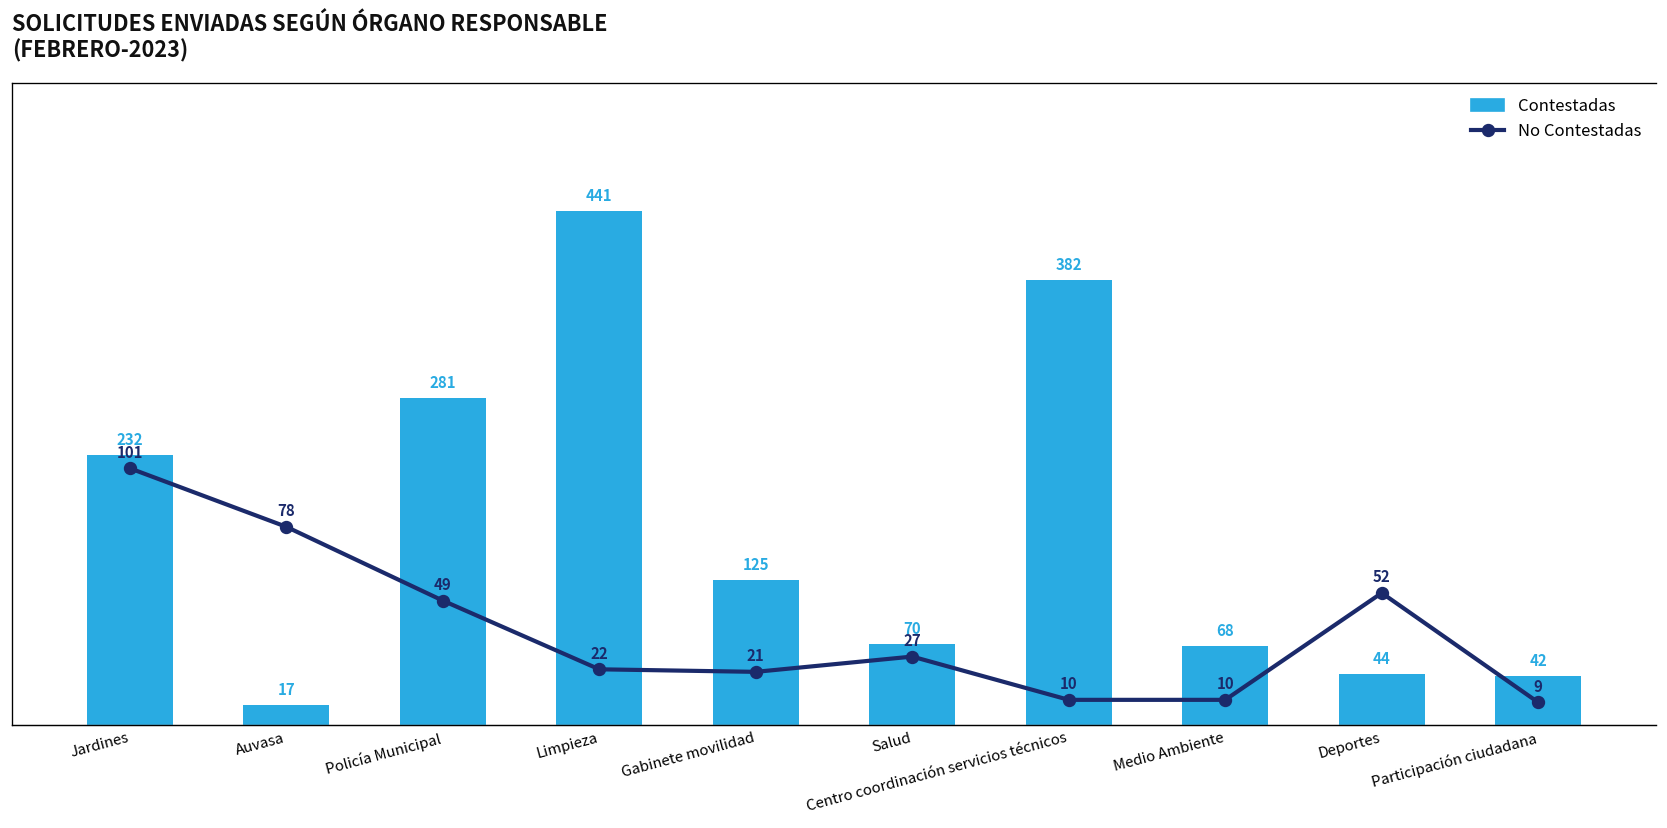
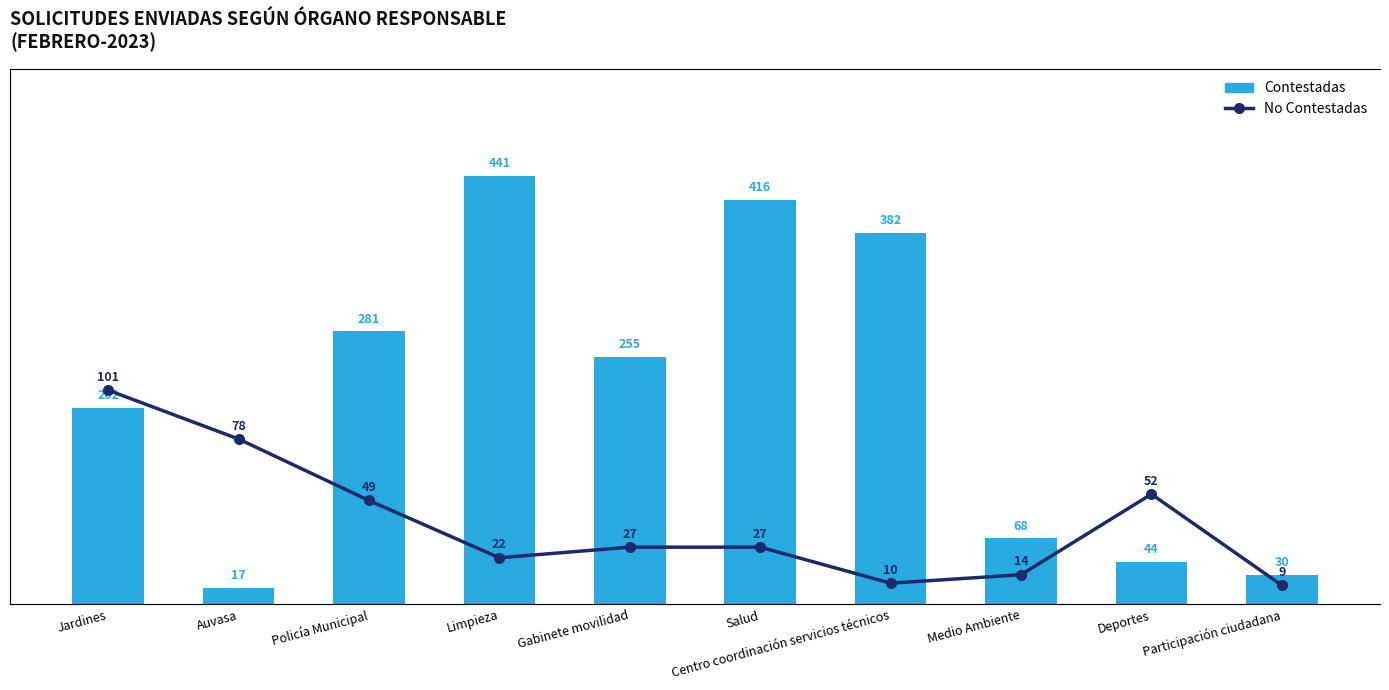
  {
    "Contestadas": {
-     "Jardines": 232,
+     "Jardines": 202,
      "Auvasa": 17,
      "Policía Municipal": 281,
      "Limpieza": 441,
-     "Gabinete movilidad": 125,
-     "Salud": 70,
+     "Gabinete movilidad": 255,
+     "Salud": 416,
      "Centro coordinación servicios técnicos": 382,
      "Medio Ambiente": 68,
      "Deportes": 44,
-     "Participación ciudadana": 42
+     "Participación ciudadana": 30
    },
    "No Contestadas": {
      "Auvasa": 78,
      "Policía Municipal": 49,
      "Limpieza": 22,
-     "Gabinete movilidad": 21,
+     "Gabinete movilidad": 27,
      "Centro coordinación servicios técnicos": 10,
-     "Medio Ambiente": 10,
+     "Medio Ambiente": 14,
      "Deportes": 52,
      "Participación ciudadana": 9
    }
  }
